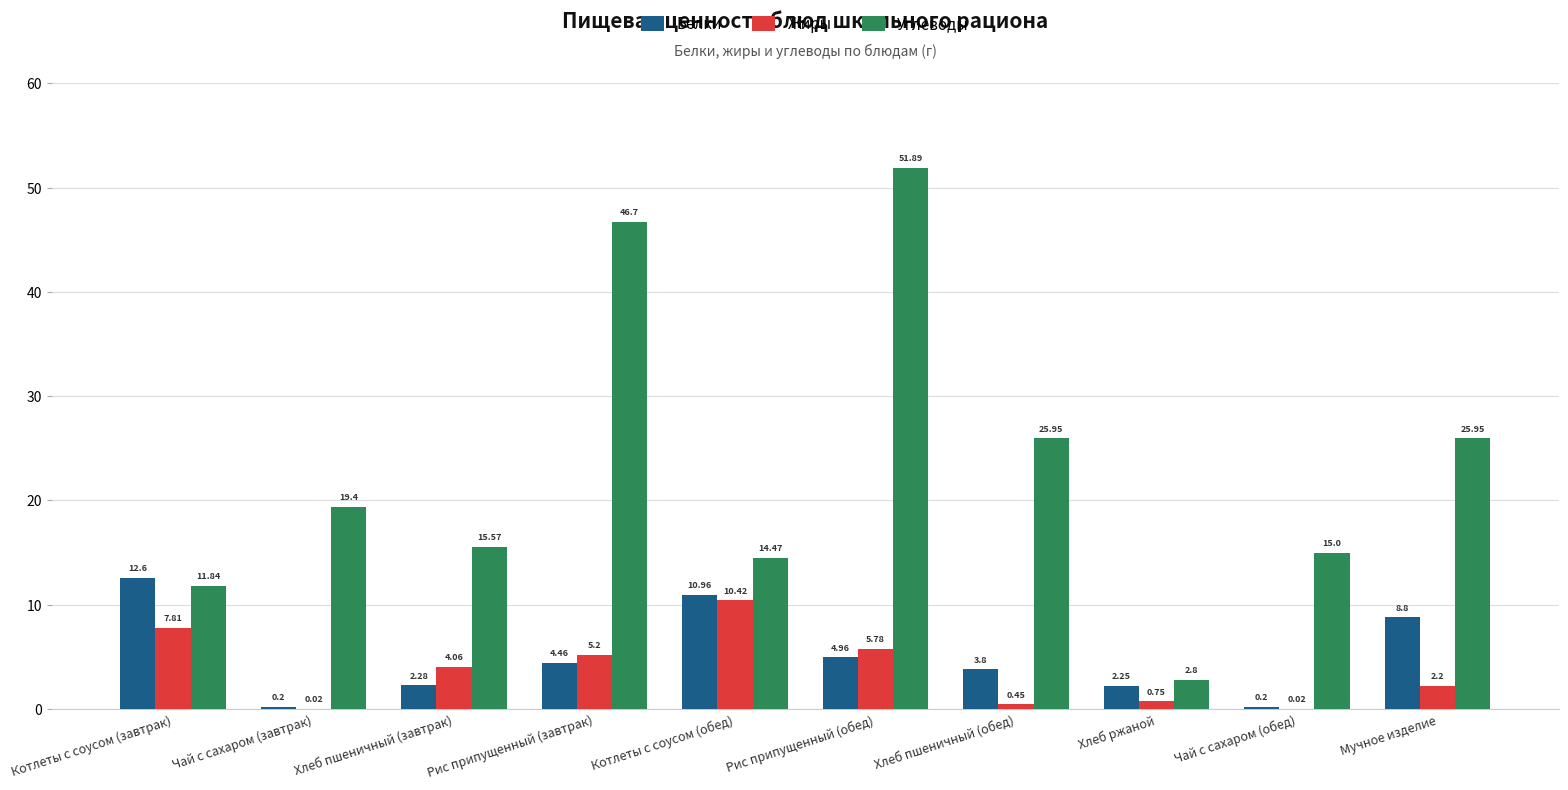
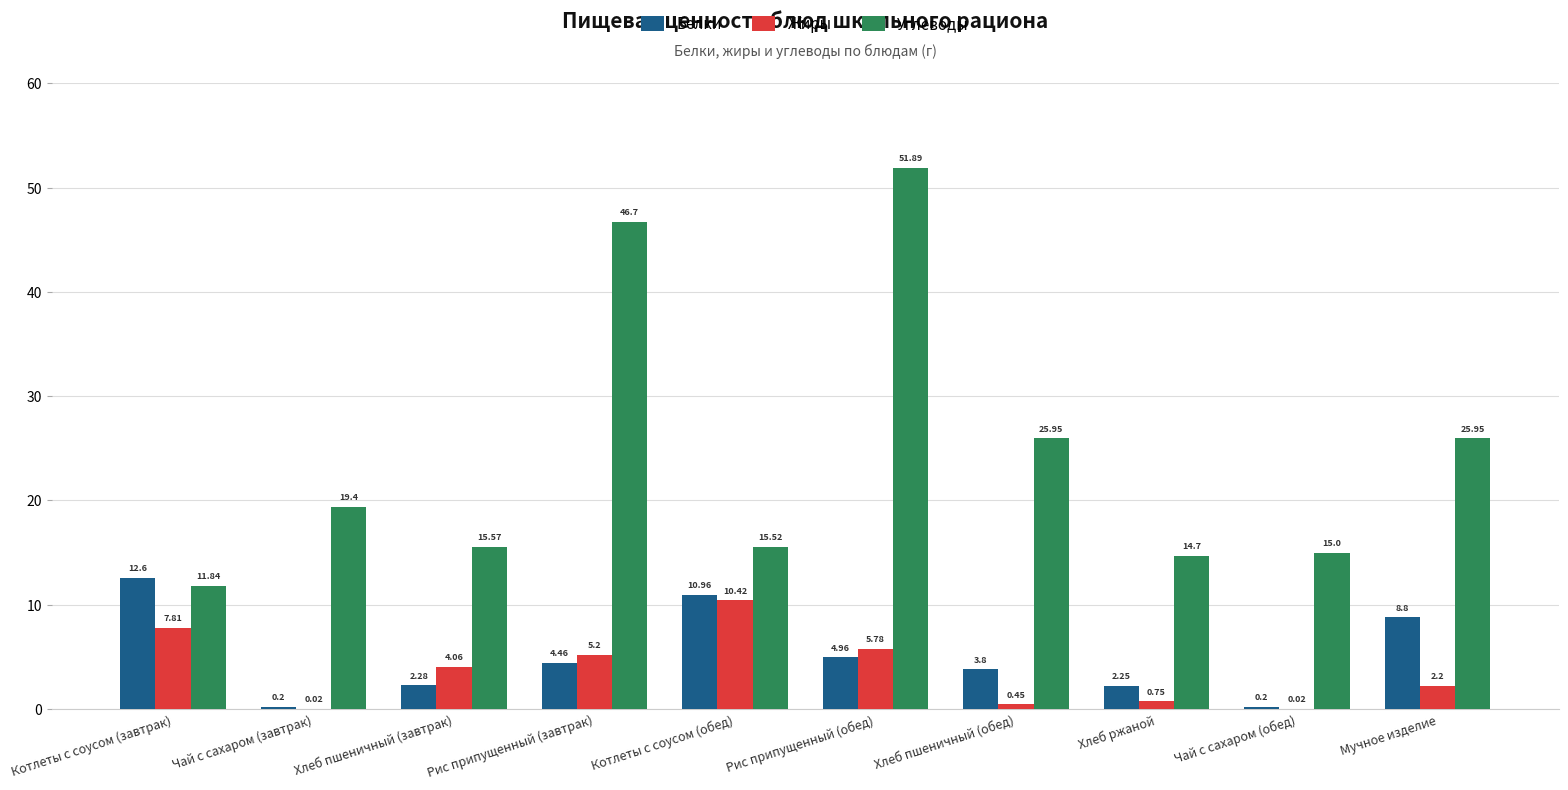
  {
    "Белки": {
      "Котлеты с соусом (завтрак)": 12.6,
      "Чай с сахаром (завтрак)": 0.2,
      "Хлеб пшеничный (завтрак)": 2.28,
      "Рис припущенный (завтрак)": 4.46,
      "Котлеты с соусом (обед)": 10.96,
      "Рис припущенный (обед)": 4.96,
      "Хлеб пшеничный (обед)": 3.8,
      "Хлеб ржаной": 2.25,
      "Чай с сахаром (обед)": 0.2,
      "Мучное изделие": 8.8
    },
    "Жиры": {
      "Котлеты с соусом (завтрак)": 7.81,
      "Чай с сахаром (завтрак)": 0.02,
      "Хлеб пшеничный (завтрак)": 4.06,
      "Рис припущенный (завтрак)": 5.2,
      "Котлеты с соусом (обед)": 10.42,
      "Рис припущенный (обед)": 5.78,
      "Хлеб пшеничный (обед)": 0.45,
      "Хлеб ржаной": 0.75,
      "Чай с сахаром (обед)": 0.02,
      "Мучное изделие": 2.2
    },
    "Углеводы": {
      "Котлеты с соусом (завтрак)": 11.84,
      "Чай с сахаром (завтрак)": 19.4,
      "Хлеб пшеничный (завтрак)": 15.57,
      "Рис припущенный (завтрак)": 46.7,
-     "Котлеты с соусом (обед)": 14.47,
+     "Котлеты с соусом (обед)": 15.52,
      "Рис припущенный (обед)": 51.89,
      "Хлеб пшеничный (обед)": 25.95,
-     "Хлеб ржаной": 2.8,
+     "Хлеб ржаной": 14.7,
      "Чай с сахаром (обед)": 15.0,
      "Мучное изделие": 25.95
    }
  }
